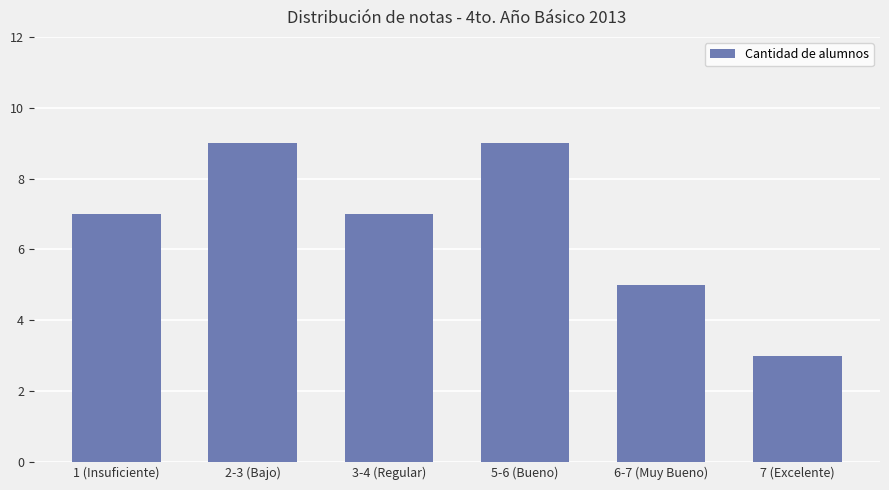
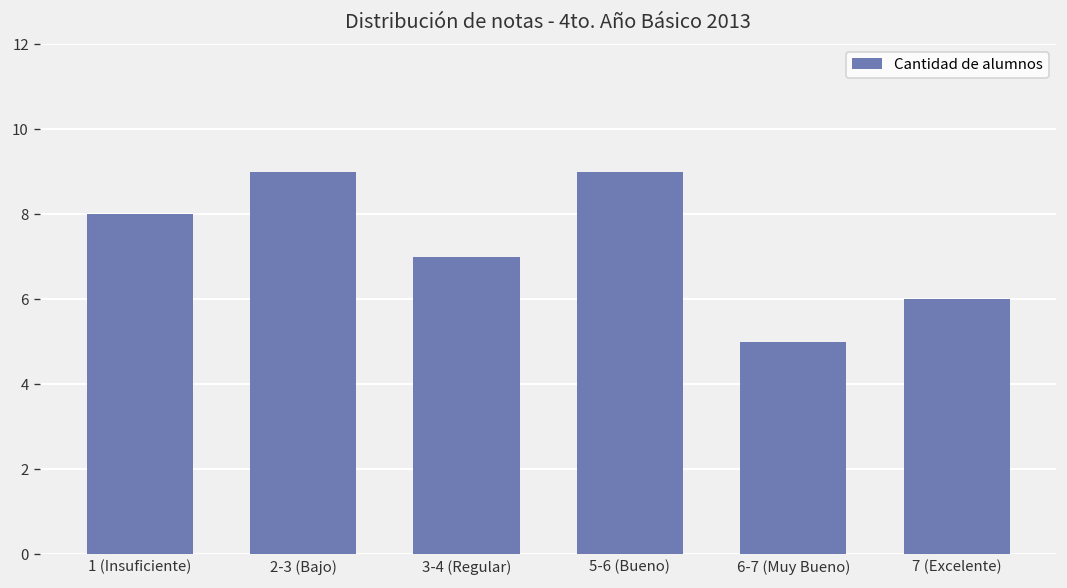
  {
-   "1 (Insuficiente)": 7,
+   "1 (Insuficiente)": 8,
    "2-3 (Bajo)": 9,
    "3-4 (Regular)": 7,
    "5-6 (Bueno)": 9,
    "6-7 (Muy Bueno)": 5,
-   "7 (Excelente)": 3
+   "7 (Excelente)": 6
  }
